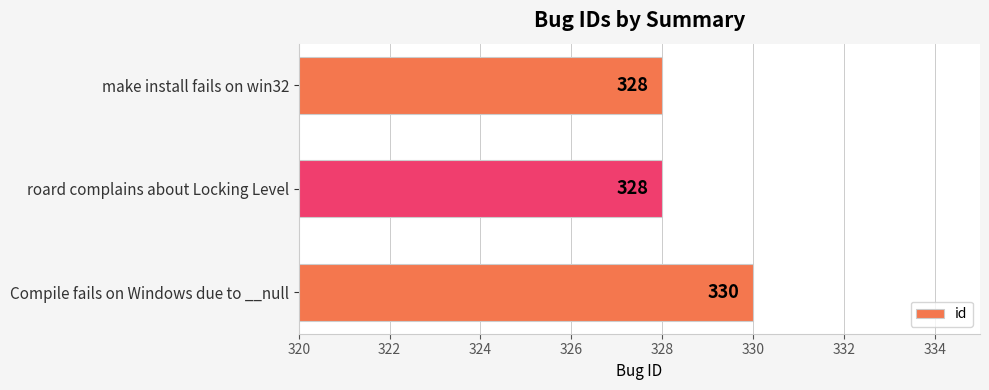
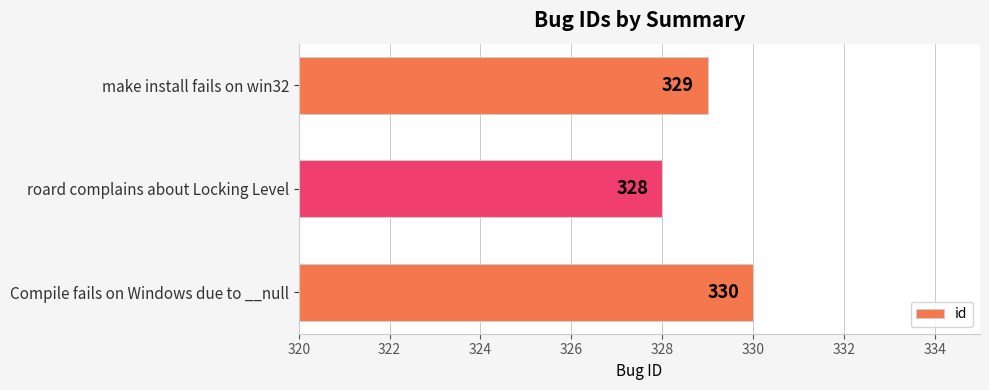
  {
-   "make install fails on win32": 328,
+   "make install fails on win32": 329,
    "roard complains about Locking Level": 328,
    "Compile fails on Windows due to __null": 330
  }
